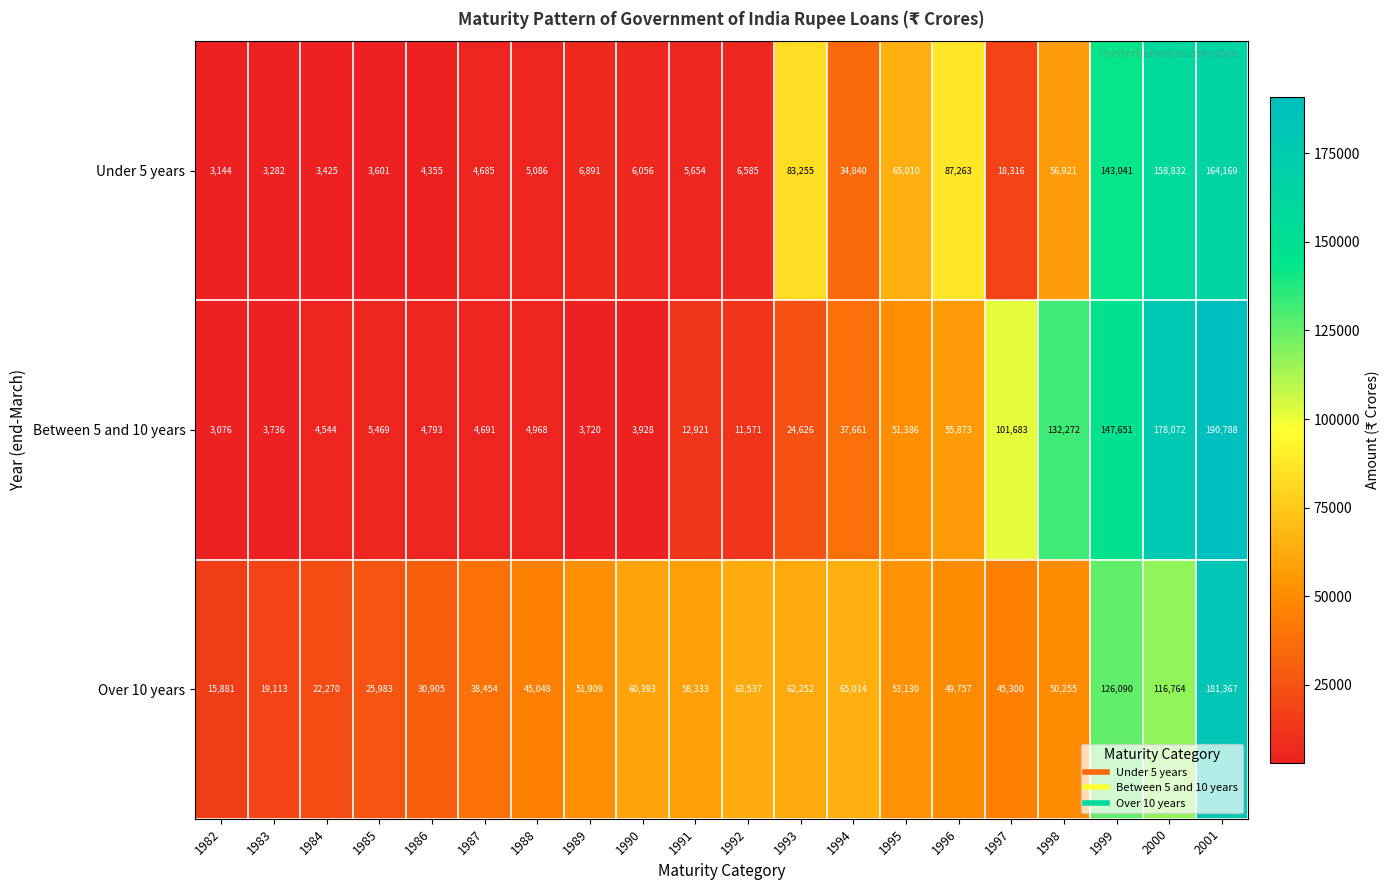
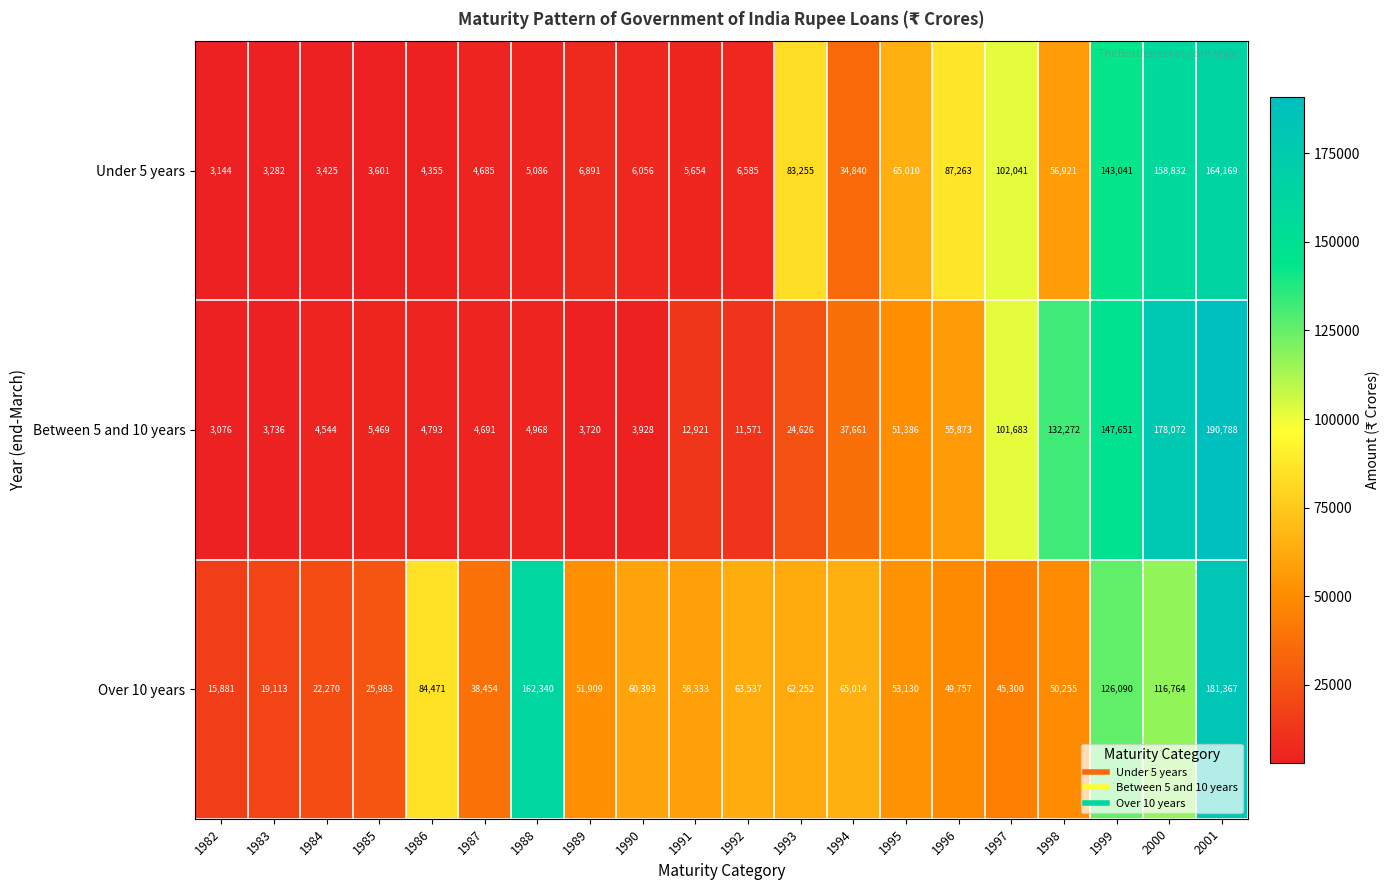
  {
    "Under 5 years": {
      "1982": "3,144",
      "1983": "3,282",
      "1984": "3,425",
      "1985": "3,601",
      "1986": "4,355",
      "1987": "4,685",
      "1988": "5,086",
      "1989": "6,891",
      "1990": "6,056",
      "1991": "5,654",
      "1992": "6,585",
      "1993": "83,255",
      "1994": "34,840",
      "1995": "65,010",
      "1996": "87,263",
-     "1997": "18,316",
+     "1997": "102,041",
      "1998": "56,921",
      "1999": "143,041",
      "2001": "164,169"
    },
    "Between 5 and 10 years": {
      "1982": "3,076",
      "1983": "3,736",
      "1984": "4,544",
      "1985": "5,469",
      "1986": "4,793",
      "1987": "4,691",
      "1988": "4,968",
      "1989": "3,720",
      "1990": "3,928",
      "1991": "12,921",
      "1992": "11,571",
      "1993": "24,626",
      "1994": "37,661",
      "1995": "51,386",
      "1996": "55,873",
      "1997": "101,683",
      "1998": "132,272",
      "1999": "147,651",
      "2000": "178,072",
      "2001": "190,788"
    },
    "Over 10 years": {
      "1982": "15,881",
      "1983": "19,113",
      "1984": "22,270",
      "1985": "25,983",
-     "1986": "30,905",
+     "1986": "84,471",
      "1987": "38,454",
-     "1988": "45,048",
+     "1988": "162,340",
      "1989": "51,909",
      "1990": "60,393",
      "1991": "58,333",
      "1992": "63,537",
      "1993": "62,252",
      "1994": "65,014",
      "1995": "53,130",
      "1996": "49,757",
      "1997": "45,300",
      "1998": "50,255",
      "1999": "126,090",
      "2000": "116,764",
      "2001": "181,367"
    }
  }
